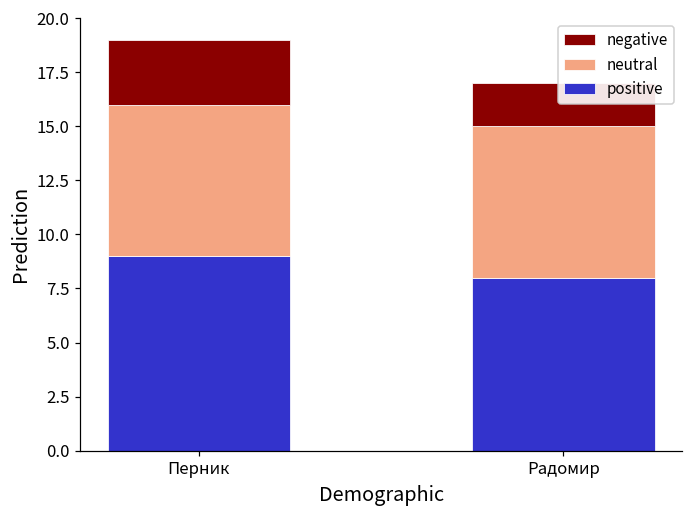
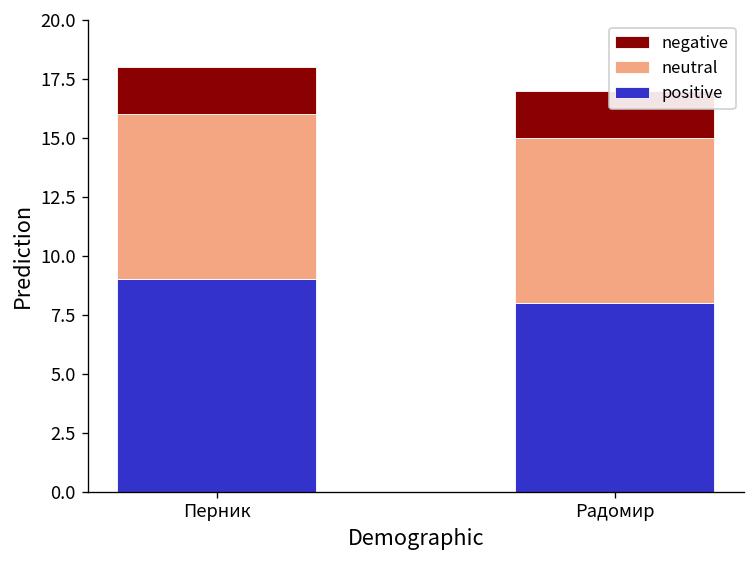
  {
    "positive": {
      "Перник": 9,
      "Радомир": 8
    },
    "neutral": {
      "Перник": 7,
      "Радомир": 7
    },
    "negative": {
-     "Перник": 3
+     "Перник": 2
    }
  }
